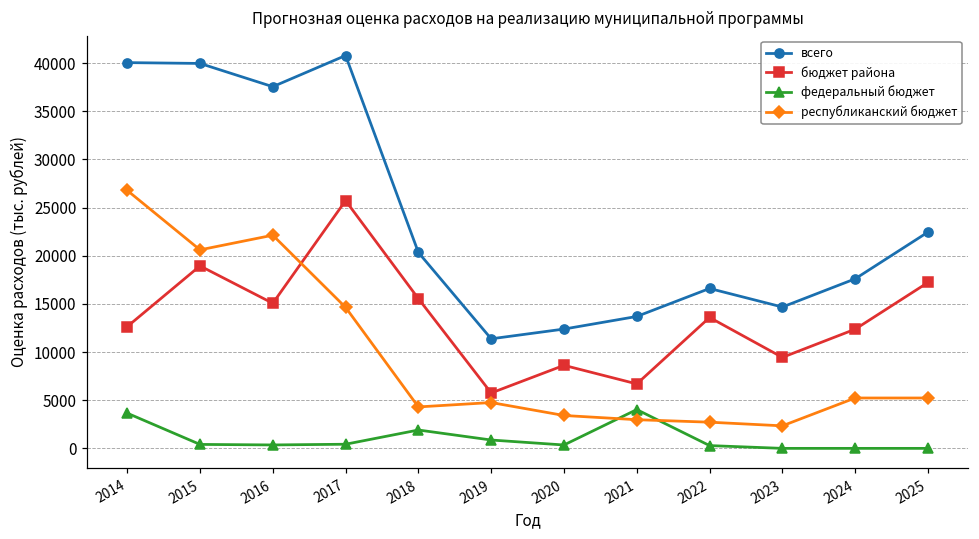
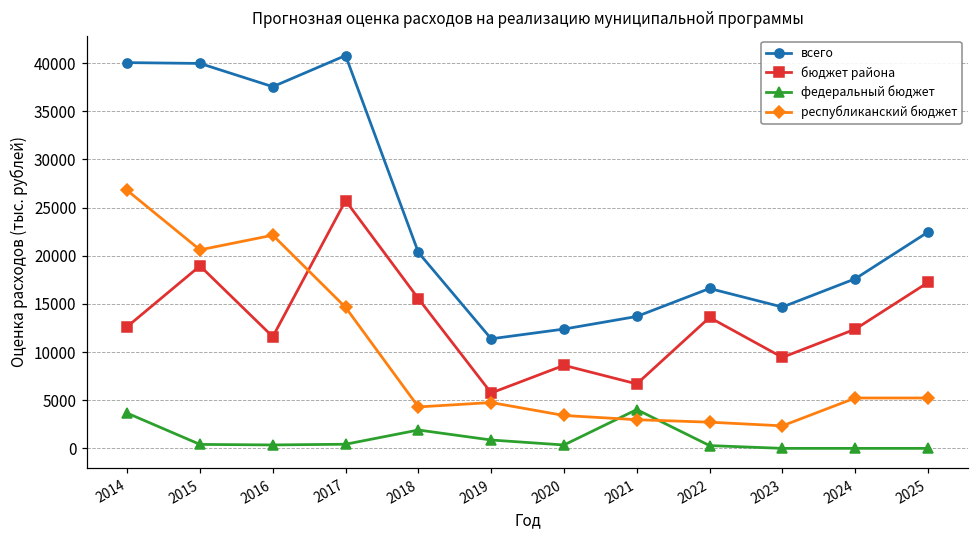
  {
    "всего": {
      "2014": 40000,
      "2015": 40000,
      "2016": 38000,
      "2017": 41000,
      "2018": 20000,
      "2019": 11000,
      "2020": 12000,
      "2021": 14000,
      "2022": 17000,
      "2023": 15000,
      "2024": 18000,
      "2025": 22000
    },
    "бюджет района": {
      "2014": 13000,
      "2015": 19000,
-     "2016": 15000,
+     "2016": 12000,
      "2017": 26000,
      "2018": 16000,
      "2019": 6000,
      "2020": 9000,
      "2021": 7000,
      "2022": 14000,
      "2023": 9000,
      "2024": 12000,
      "2025": 17000
    },
    "федеральный бюджет": {
      "2014": 4000,
      "2015": 0,
      "2016": 0,
      "2017": 0,
      "2018": 2000,
      "2019": 1000,
      "2020": 0,
      "2021": 4000,
      "2022": 0,
      "2023": 0,
      "2024": 0,
      "2025": 0
    },
    "республиканский бюджет": {
      "2014": 27000,
      "2015": 21000,
      "2016": 22000,
      "2017": 15000,
      "2018": 4000,
      "2019": 5000,
      "2020": 3000,
      "2021": 3000,
      "2022": 3000,
      "2023": 2000,
      "2024": 5000,
      "2025": 5000
    }
  }
